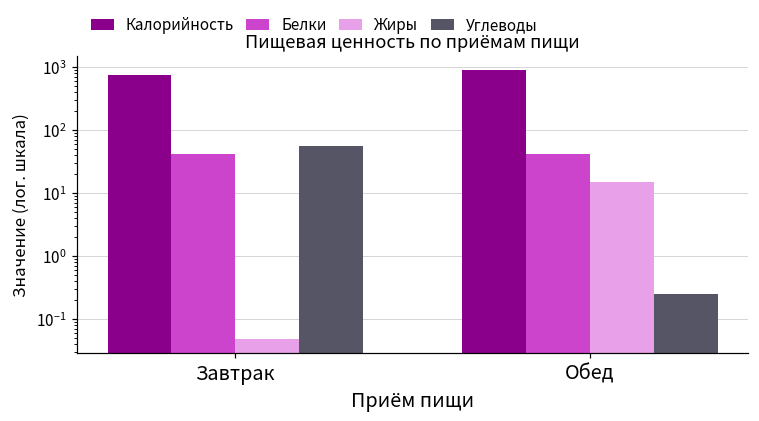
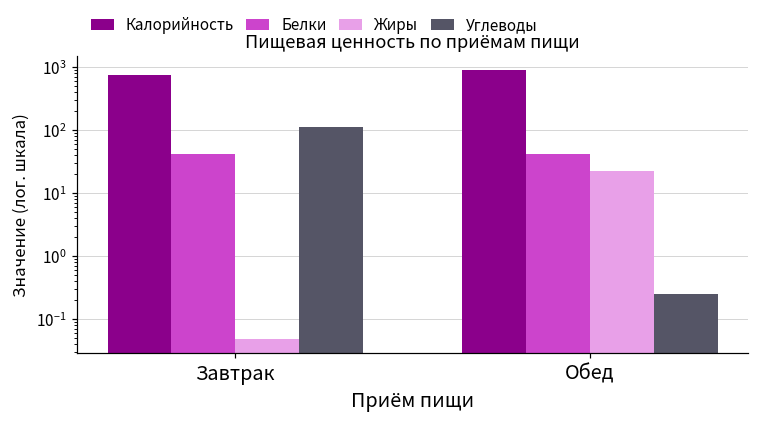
  {
    "Калорийность": {
      "Завтрак": 800,
      "Обед": 900
    },
    "Белки": {
      "Завтрак": 40,
      "Обед": 40
    },
    "Жиры": {
      "Завтрак": 0.05,
-     "Обед": 15
+     "Обед": 22
    },
    "Углеводы": {
-     "Завтрак": 60,
+     "Завтрак": 110,
      "Обед": 0.25
    }
  }
